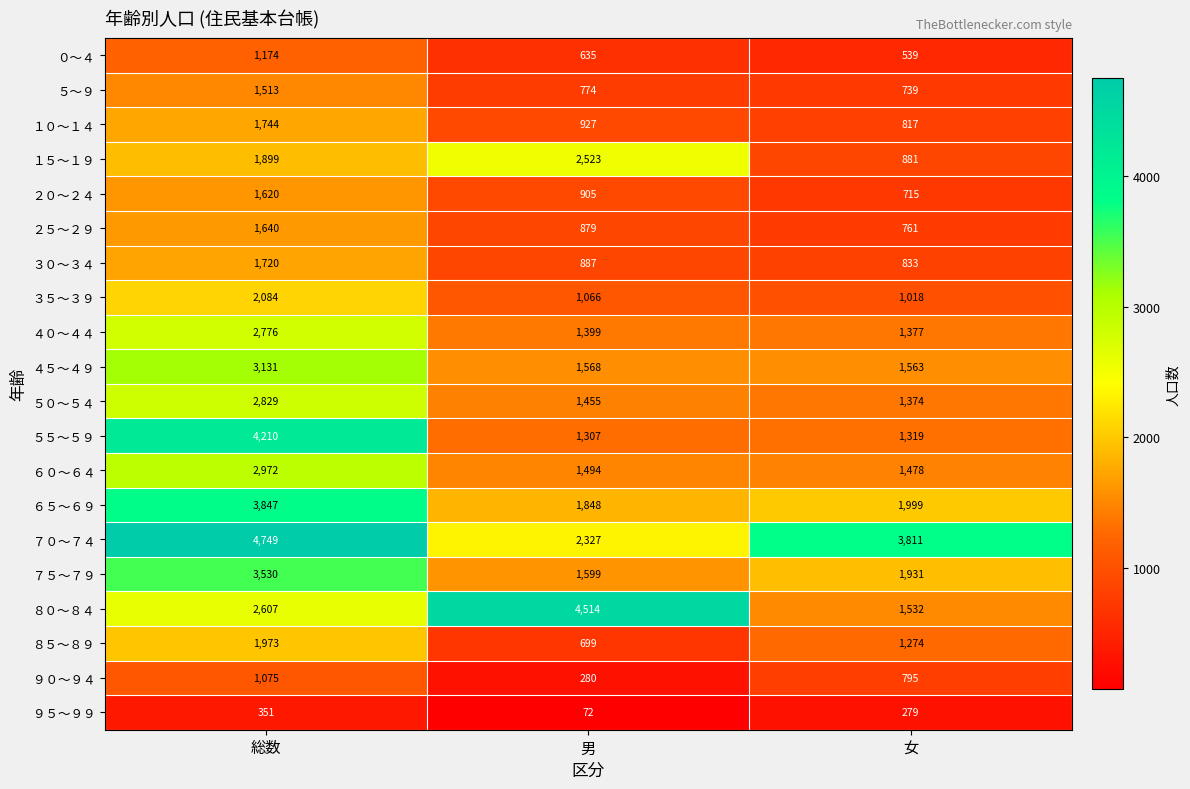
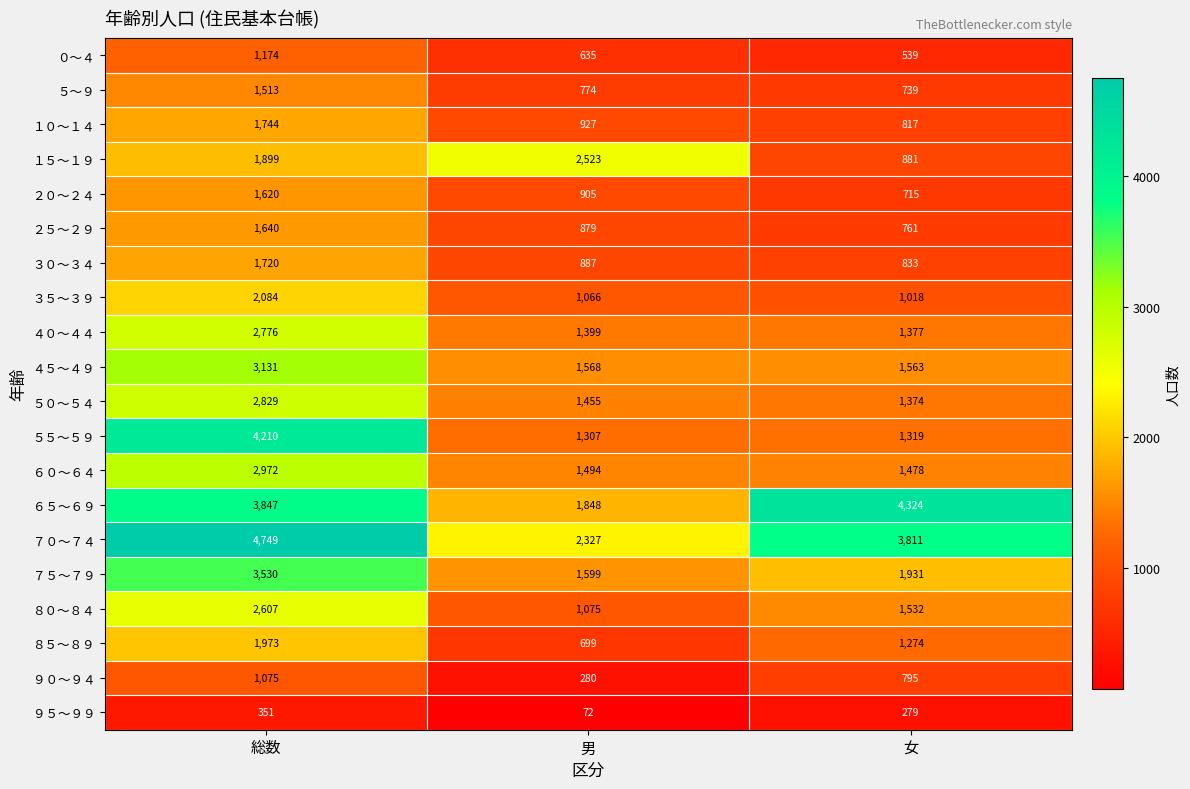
  {
    "０～４": {
      "総数": "1,174",
      "男": "635",
      "女": "539"
    },
    "５～９": {
      "総数": "1,513",
      "男": "774",
      "女": "739"
    },
    "１０～１４": {
      "総数": "1,744",
      "男": "927",
      "女": "817"
    },
    "１５～１９": {
      "総数": "1,899",
      "男": "2,523",
      "女": "881"
    },
    "２０～２４": {
      "総数": "1,620",
      "男": "905",
      "女": "715"
    },
    "２５～２９": {
      "総数": "1,640",
      "男": "879",
      "女": "761"
    },
    "３０～３４": {
      "総数": "1,720",
      "男": "887",
      "女": "833"
    },
    "３５～３９": {
      "総数": "2,084",
      "男": "1,066",
      "女": "1,018"
    },
    "４０～４４": {
      "総数": "2,776",
      "男": "1,399",
      "女": "1,377"
    },
    "４５～４９": {
      "総数": "3,131",
      "男": "1,568",
      "女": "1,563"
    },
    "５０～５４": {
      "総数": "2,829",
      "男": "1,455",
      "女": "1,374"
    },
    "５５～５９": {
      "総数": "4,210",
      "男": "1,307",
      "女": "1,319"
    },
    "６０～６４": {
      "総数": "2,972",
      "男": "1,494",
      "女": "1,478"
    },
    "６５～６９": {
      "総数": "3,847",
      "男": "1,848",
-     "女": "1,999"
+     "女": "4,324"
    },
    "７０～７４": {
      "総数": "4,749",
      "男": "2,327",
      "女": "3,811"
    },
    "７５～７９": {
      "総数": "3,530",
      "男": "1,599",
      "女": "1,931"
    },
    "８０～８４": {
      "総数": "2,607",
-     "男": "4,514",
+     "男": "1,075",
      "女": "1,532"
    },
    "８５～８９": {
      "総数": "1,973",
      "男": "699",
      "女": "1,274"
    },
    "９０～９４": {
      "総数": "1,075",
      "男": "280",
      "女": "795"
    },
    "９５～９９": {
      "総数": "351",
      "男": "72",
      "女": "279"
    }
  }
